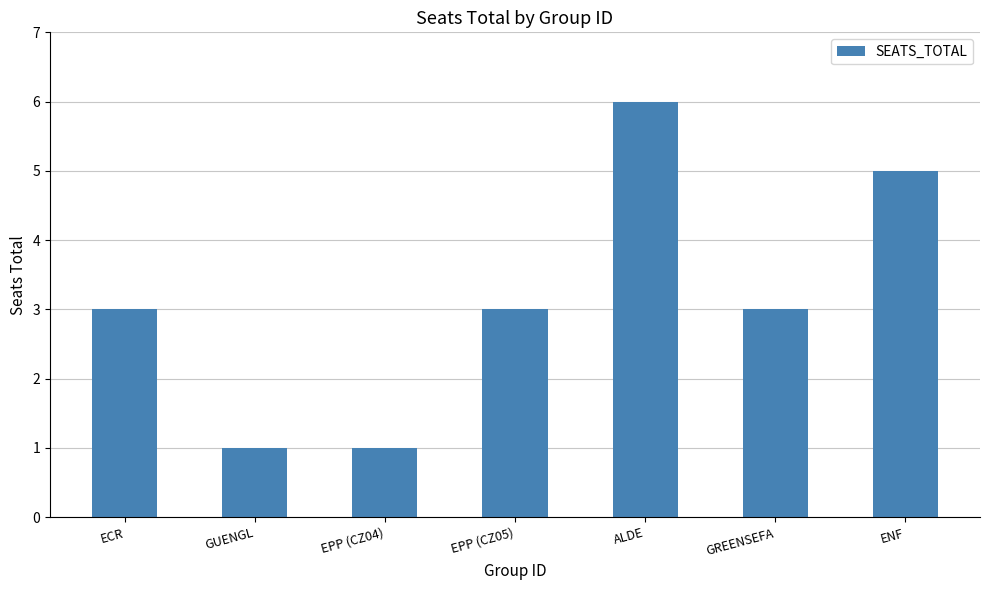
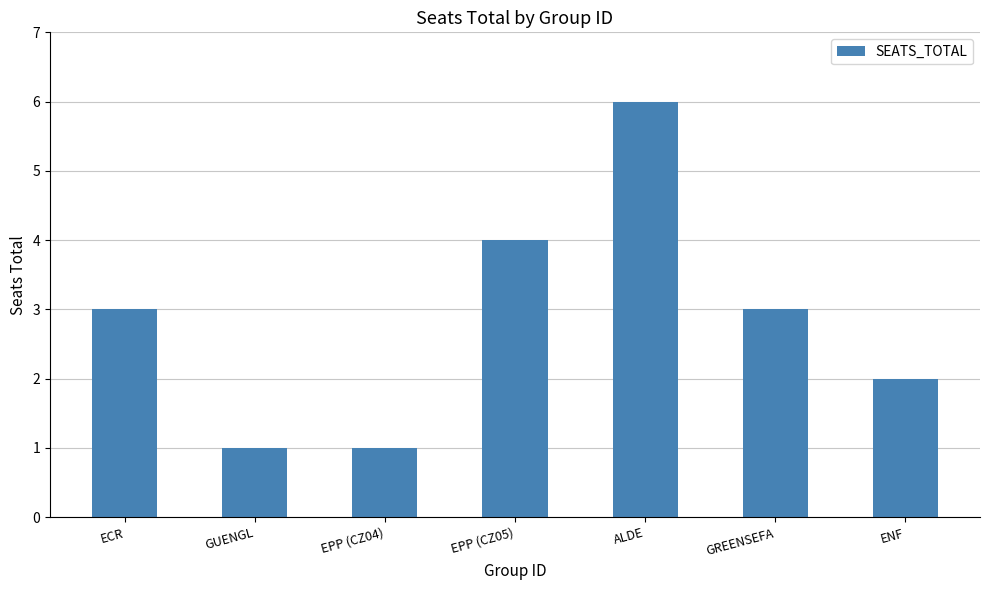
  {
    "ECR": 3,
    "GUENGL": 1,
    "EPP (CZ04)": 1,
-   "EPP (CZ05)": 3,
+   "EPP (CZ05)": 4,
    "ALDE": 6,
    "GREENSEFA": 3,
-   "ENF": 5
+   "ENF": 2
  }
